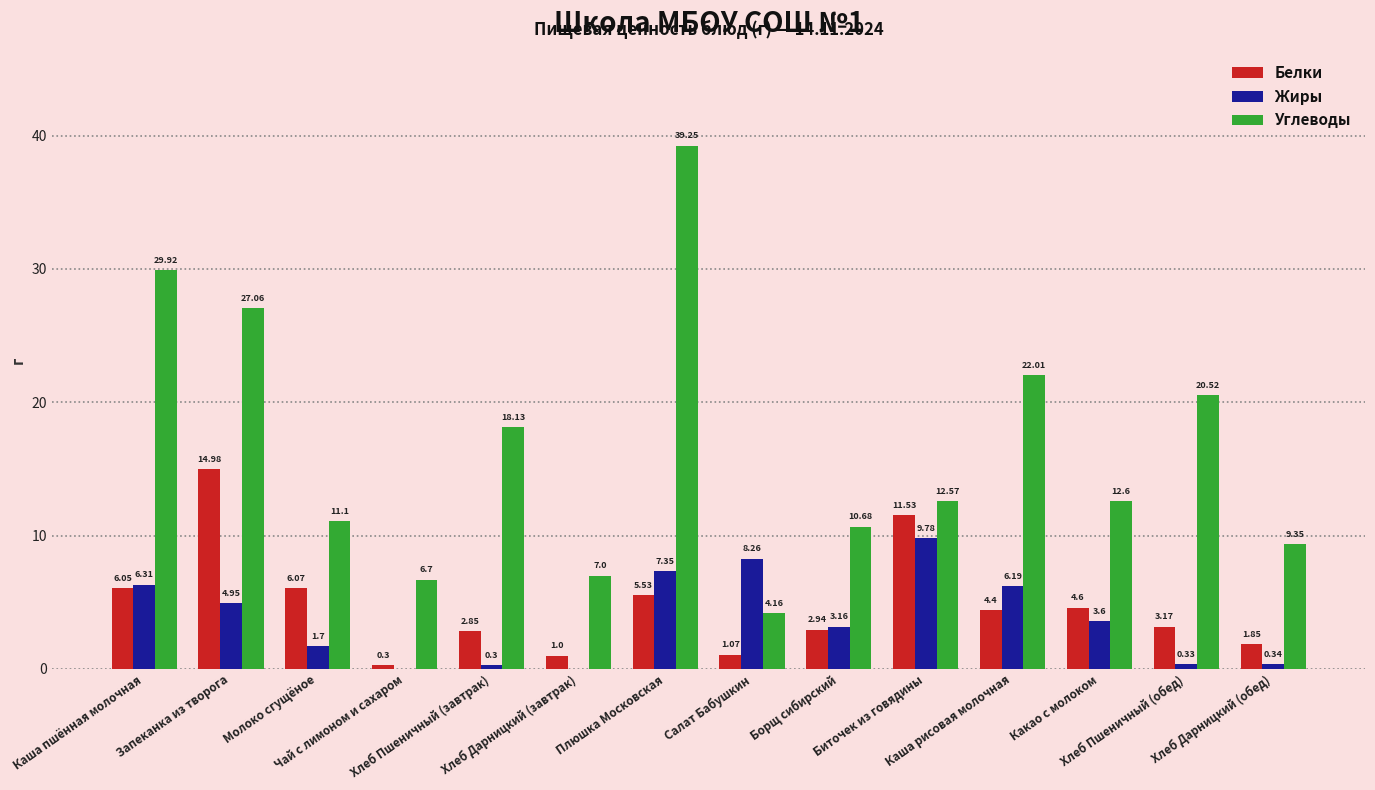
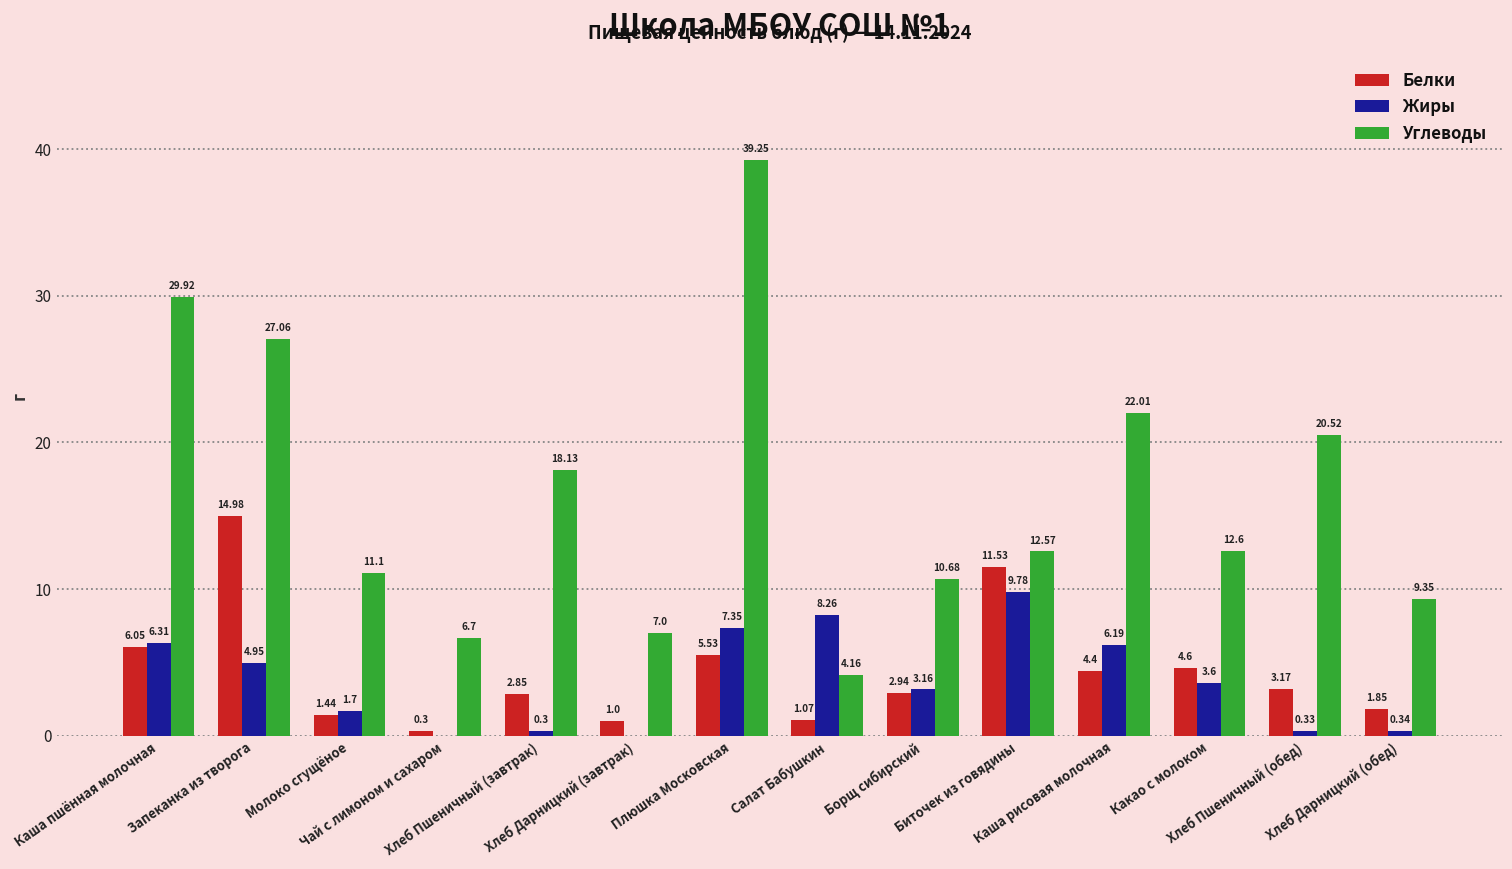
  {
    "Белки": {
      "Каша пшённая молочная": 6.05,
      "Запеканка из творога": 14.98,
-     "Молоко сгущёное": 6.07,
+     "Молоко сгущёное": 1.44,
      "Чай с лимоном и сахаром": 0.3,
      "Хлеб Пшеничный (завтрак)": 2.85,
      "Хлеб Дарницкий (завтрак)": 1.0,
      "Плюшка Московская": 5.53,
      "Салат Бабушкин": 1.07,
      "Борщ сибирский": 2.94,
      "Биточек из говядины": 11.53,
      "Каша рисовая молочная": 4.4,
      "Какао с молоком": 4.6,
      "Хлеб Пшеничный (обед)": 3.17,
      "Хлеб Дарницкий (обед)": 1.85
    },
    "Жиры": {
      "Каша пшённая молочная": 6.31,
      "Запеканка из творога": 4.95,
      "Молоко сгущёное": 1.7,
      "Хлеб Пшеничный (завтрак)": 0.3,
      "Плюшка Московская": 7.35,
      "Салат Бабушкин": 8.26,
      "Борщ сибирский": 3.16,
      "Биточек из говядины": 9.78,
      "Каша рисовая молочная": 6.19,
      "Какао с молоком": 3.6,
      "Хлеб Пшеничный (обед)": 0.33,
      "Хлеб Дарницкий (обед)": 0.34
    },
    "Углеводы": {
      "Каша пшённая молочная": 29.92,
      "Запеканка из творога": 27.06,
      "Молоко сгущёное": 11.1,
      "Чай с лимоном и сахаром": 6.7,
      "Хлеб Пшеничный (завтрак)": 18.13,
      "Хлеб Дарницкий (завтрак)": 7.0,
      "Плюшка Московская": 39.25,
      "Салат Бабушкин": 4.16,
      "Борщ сибирский": 10.68,
      "Биточек из говядины": 12.57,
      "Каша рисовая молочная": 22.01,
      "Какао с молоком": 12.6,
      "Хлеб Пшеничный (обед)": 20.52,
      "Хлеб Дарницкий (обед)": 9.35
    }
  }
